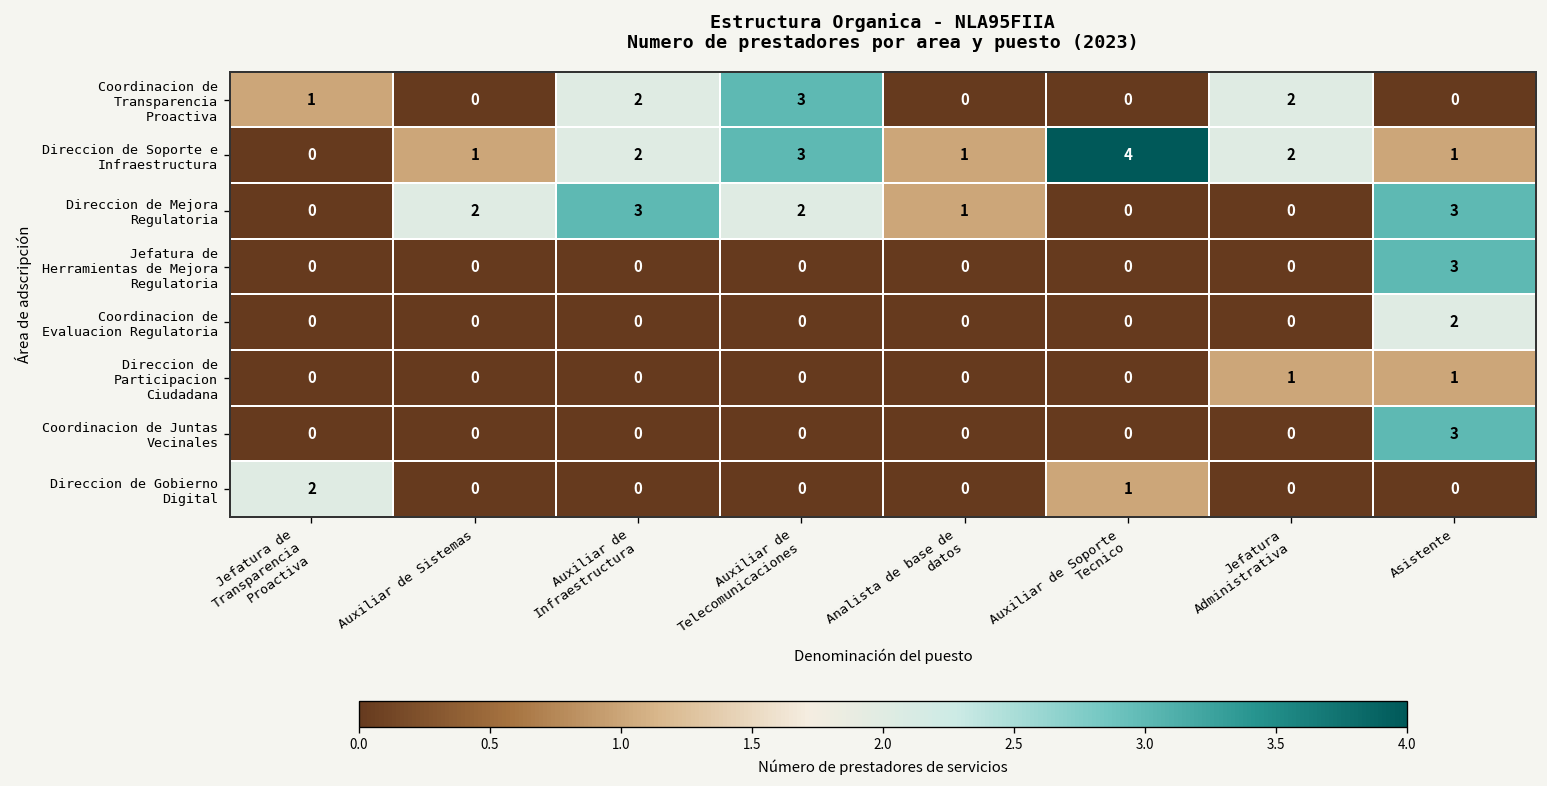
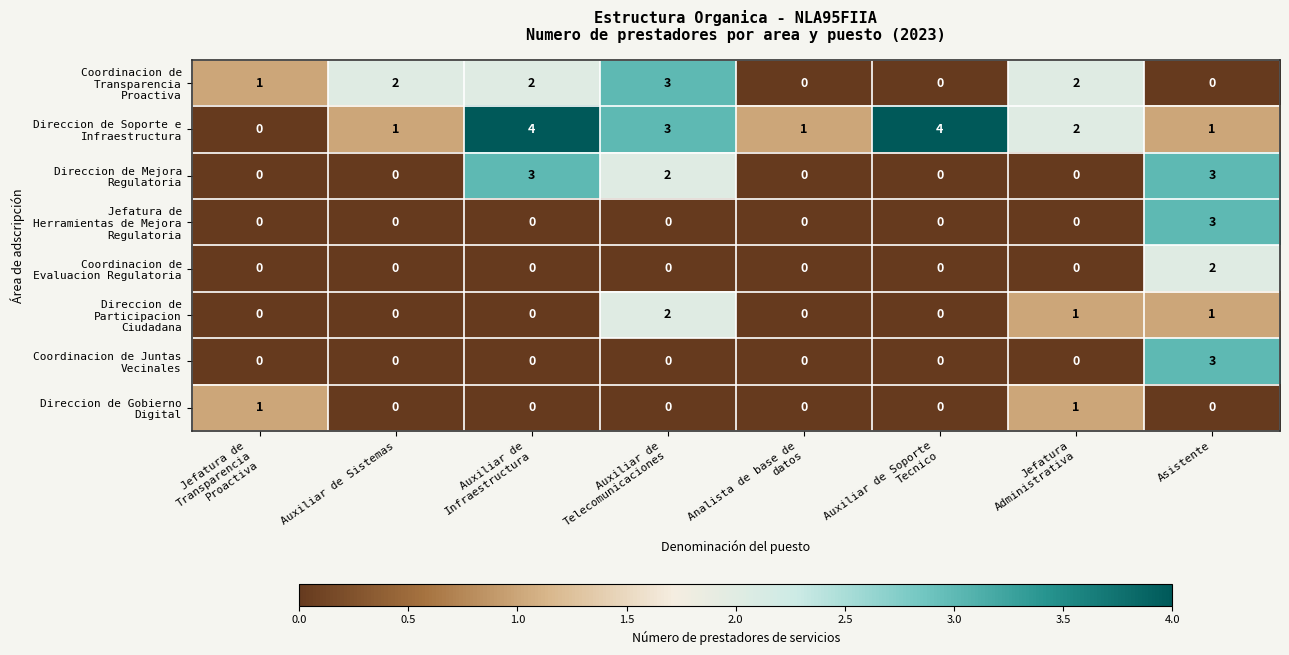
  {
    "Coordinacion de Transparencia Proactiva": {
      "Jefatura de Transparencia Proactiva": 1,
-     "Auxiliar de Sistemas": 0,
+     "Auxiliar de Sistemas": 2,
      "Auxiliar de Infraestructura": 2,
      "Auxiliar de Telecomunicaciones": 3,
      "Analista de base de datos": 0,
      "Auxiliar de Soporte Tecnico": 0,
      "Jefatura Administrativa": 2,
      "Asistente": 0
    },
    "Direccion de Soporte e Infraestructura": {
      "Jefatura de Transparencia Proactiva": 0,
      "Auxiliar de Sistemas": 1,
-     "Auxiliar de Infraestructura": 2,
+     "Auxiliar de Infraestructura": 4,
      "Auxiliar de Telecomunicaciones": 3,
      "Analista de base de datos": 1,
      "Auxiliar de Soporte Tecnico": 4,
      "Jefatura Administrativa": 2,
      "Asistente": 1
    },
    "Direccion de Mejora Regulatoria": {
      "Jefatura de Transparencia Proactiva": 0,
-     "Auxiliar de Sistemas": 2,
+     "Auxiliar de Sistemas": 0,
      "Auxiliar de Infraestructura": 3,
      "Auxiliar de Telecomunicaciones": 2,
-     "Analista de base de datos": 1,
+     "Analista de base de datos": 0,
      "Auxiliar de Soporte Tecnico": 0,
      "Jefatura Administrativa": 0,
      "Asistente": 3
    },
    "Jefatura de Herramientas de Mejora Regulatoria": {
      "Jefatura de Transparencia Proactiva": 0,
      "Auxiliar de Sistemas": 0,
      "Auxiliar de Infraestructura": 0,
      "Auxiliar de Telecomunicaciones": 0,
      "Analista de base de datos": 0,
      "Auxiliar de Soporte Tecnico": 0,
      "Jefatura Administrativa": 0,
      "Asistente": 3
    },
    "Coordinacion de Evaluacion Regulatoria": {
      "Jefatura de Transparencia Proactiva": 0,
      "Auxiliar de Sistemas": 0,
      "Auxiliar de Infraestructura": 0,
      "Auxiliar de Telecomunicaciones": 0,
      "Analista de base de datos": 0,
      "Auxiliar de Soporte Tecnico": 0,
      "Jefatura Administrativa": 0,
      "Asistente": 2
    },
    "Direccion de Participacion Ciudadana": {
      "Jefatura de Transparencia Proactiva": 0,
      "Auxiliar de Sistemas": 0,
      "Auxiliar de Infraestructura": 0,
-     "Auxiliar de Telecomunicaciones": 0,
+     "Auxiliar de Telecomunicaciones": 2,
      "Analista de base de datos": 0,
      "Auxiliar de Soporte Tecnico": 0,
      "Jefatura Administrativa": 1,
      "Asistente": 1
    },
    "Coordinacion de Juntas Vecinales": {
      "Jefatura de Transparencia Proactiva": 0,
      "Auxiliar de Sistemas": 0,
      "Auxiliar de Infraestructura": 0,
      "Auxiliar de Telecomunicaciones": 0,
      "Analista de base de datos": 0,
      "Auxiliar de Soporte Tecnico": 0,
      "Jefatura Administrativa": 0,
      "Asistente": 3
    },
    "Direccion de Gobierno Digital": {
-     "Jefatura de Transparencia Proactiva": 2,
+     "Jefatura de Transparencia Proactiva": 1,
      "Auxiliar de Sistemas": 0,
      "Auxiliar de Infraestructura": 0,
      "Auxiliar de Telecomunicaciones": 0,
      "Analista de base de datos": 0,
-     "Auxiliar de Soporte Tecnico": 1,
-     "Jefatura Administrativa": 0,
+     "Auxiliar de Soporte Tecnico": 0,
+     "Jefatura Administrativa": 1,
      "Asistente": 0
    }
  }
